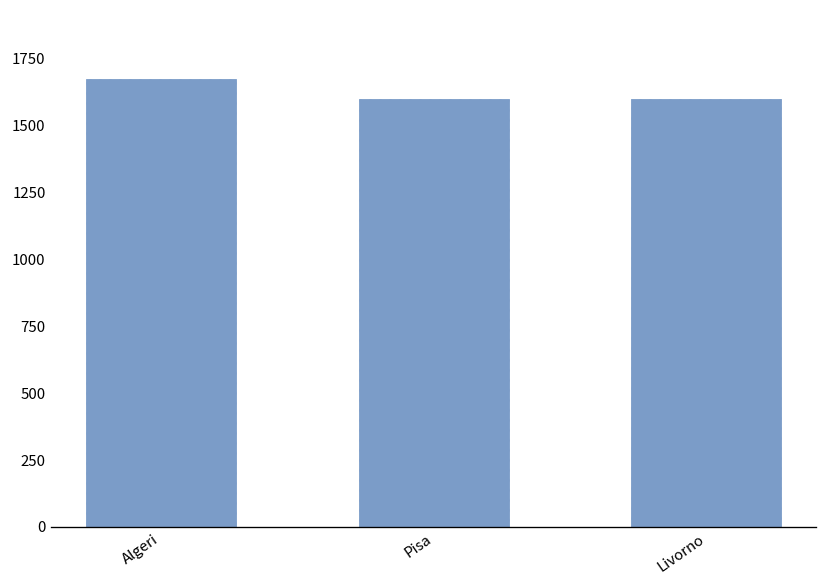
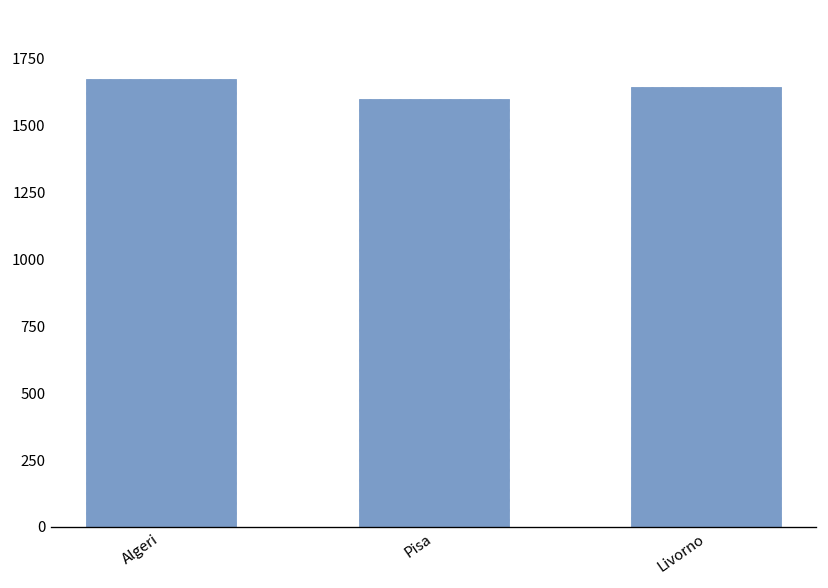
  {
    "Algeri": 1670,
    "Pisa": 1600,
-   "Livorno": 1600
+   "Livorno": 1640
  }
